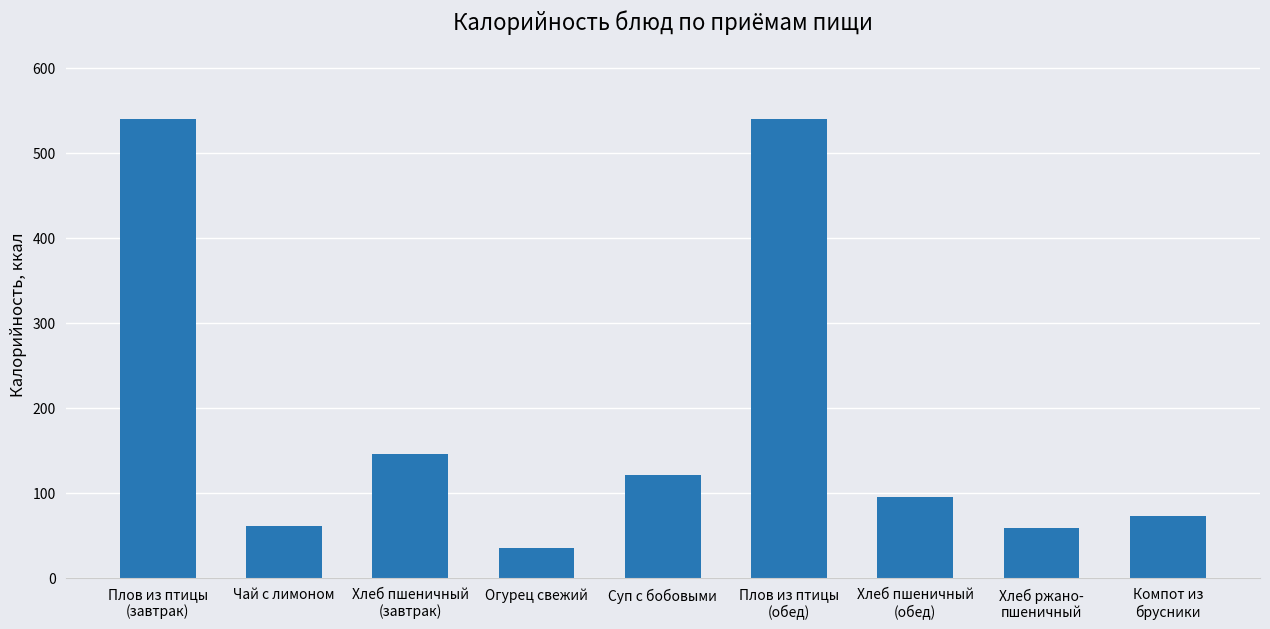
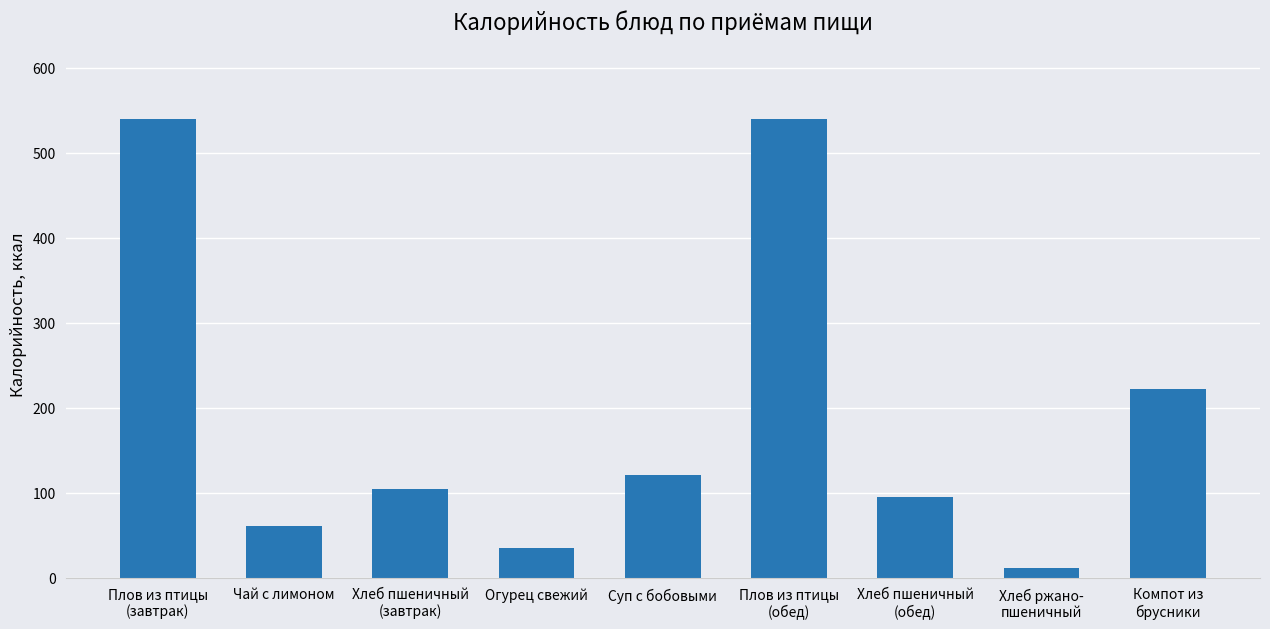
  {
    "Плов из птицы (завтрак)": 540,
    "Чай с лимоном": 60,
-   "Хлеб пшеничный (завтрак)": 150,
+   "Хлеб пшеничный (завтрак)": 100,
    "Огурец свежий": 40,
    "Суп с бобовыми": 120,
    "Плов из птицы (обед)": 540,
    "Хлеб пшеничный (обед)": 100,
-   "Хлеб ржано- пшеничный": 60,
-   "Компот из брусники": 70
+   "Хлеб ржано- пшеничный": 10,
+   "Компот из брусники": 220
  }
